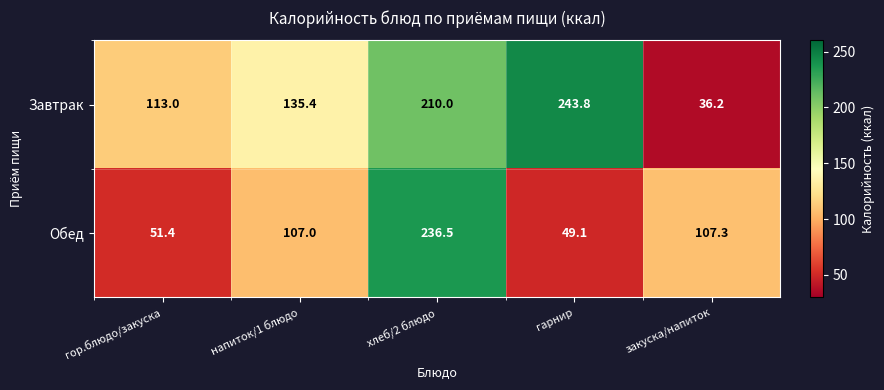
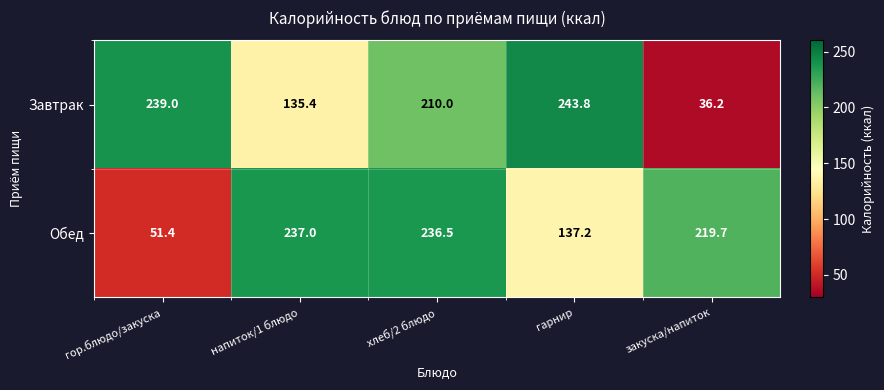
  {
    "Завтрак": {
-     "гор.блюдо/закуска": 113.0,
+     "гор.блюдо/закуска": 239.0,
      "напиток/1 блюдо": 135.4,
      "хлеб/2 блюдо": 210.0,
      "гарнир": 243.8,
      "закуска/напиток": 36.2
    },
    "Обед": {
      "гор.блюдо/закуска": 51.4,
-     "напиток/1 блюдо": 107.0,
+     "напиток/1 блюдо": 237.0,
      "хлеб/2 блюдо": 236.5,
-     "гарнир": 49.1,
-     "закуска/напиток": 107.3
+     "гарнир": 137.2,
+     "закуска/напиток": 219.7
    }
  }
